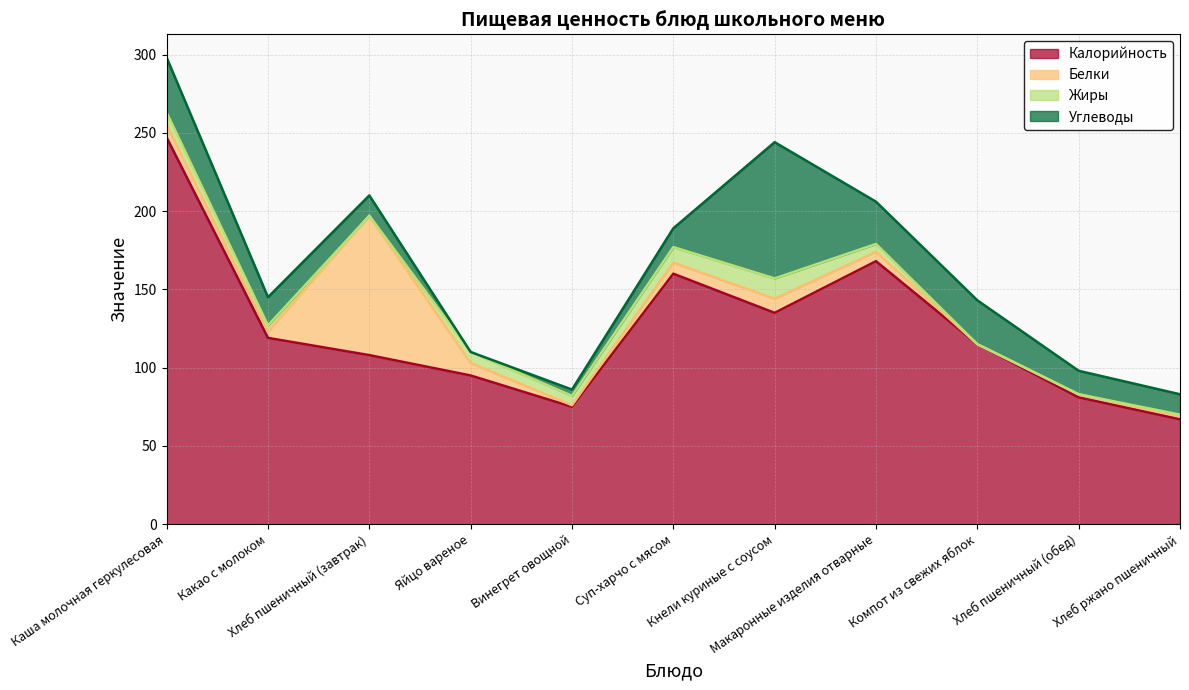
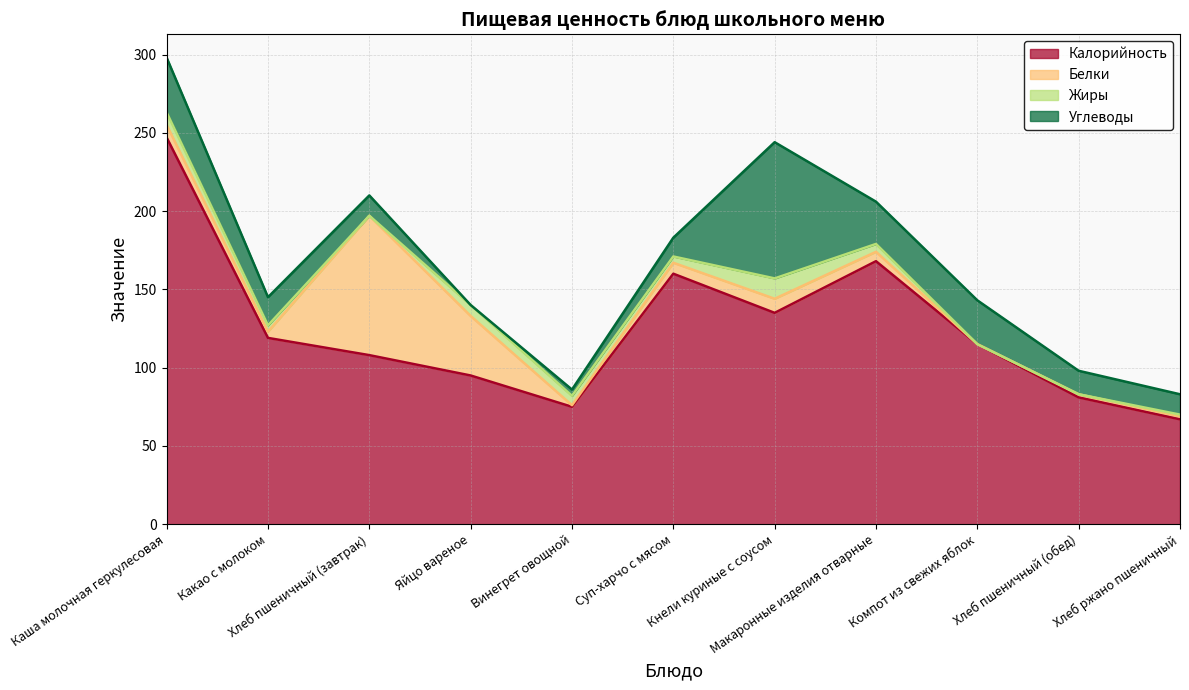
  {
    "Калорийность": {
      "Каша молочная геркулесовая": 247,
      "Какао с молоком": 119,
      "Хлеб пшеничный (завтрак)": 108,
      "Яйцо вареное": 95,
      "Суп-харчо с мясом": 160,
      "Кнели куриные с соусом": 135,
      "Макаронные изделия отварные": 168,
      "Хлеб пшеничный (обед)": 81,
      "Хлеб ржано пшеничный": 67
    },
    "Белки": {
      "Каша молочная геркулесовая": 8,
      "Какао с молоком": 4,
-     "Яйцо вареное": 8,
+     "Яйцо вареное": 38,
      "Суп-харчо с мясом": 7,
      "Кнели куриные с соусом": 9,
      "Макаронные изделия отварные": 6
    },
    "Жиры": {
      "Каша молочная геркулесовая": 8,
      "Какао с молоком": 4,
      "Винегрет овощной": 6,
-     "Суп-харчо с мясом": 10,
+     "Суп-харчо с мясом": 4,
      "Кнели куриные с соусом": 13,
      "Макаронные изделия отварные": 5
    },
    "Углеводы": {
      "Каша молочная геркулесовая": 35,
      "Какао с молоком": 18,
      "Хлеб пшеничный (завтрак)": 13,
      "Винегрет овощной": 4,
      "Суп-харчо с мясом": 12,
      "Кнели куриные с соусом": 87,
      "Макаронные изделия отварные": 27,
      "Компот из свежих яблок": 28,
      "Хлеб пшеничный (обед)": 15,
      "Хлеб ржано пшеничный": 13
    }
  }
